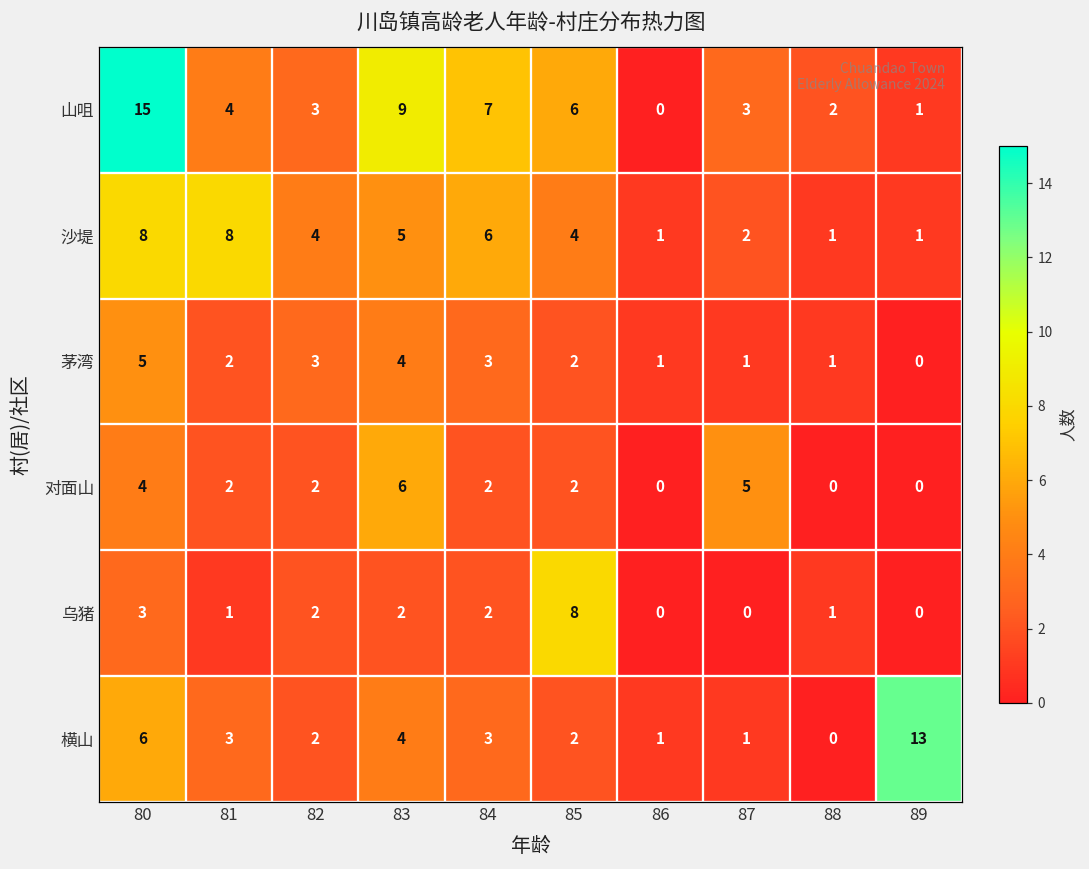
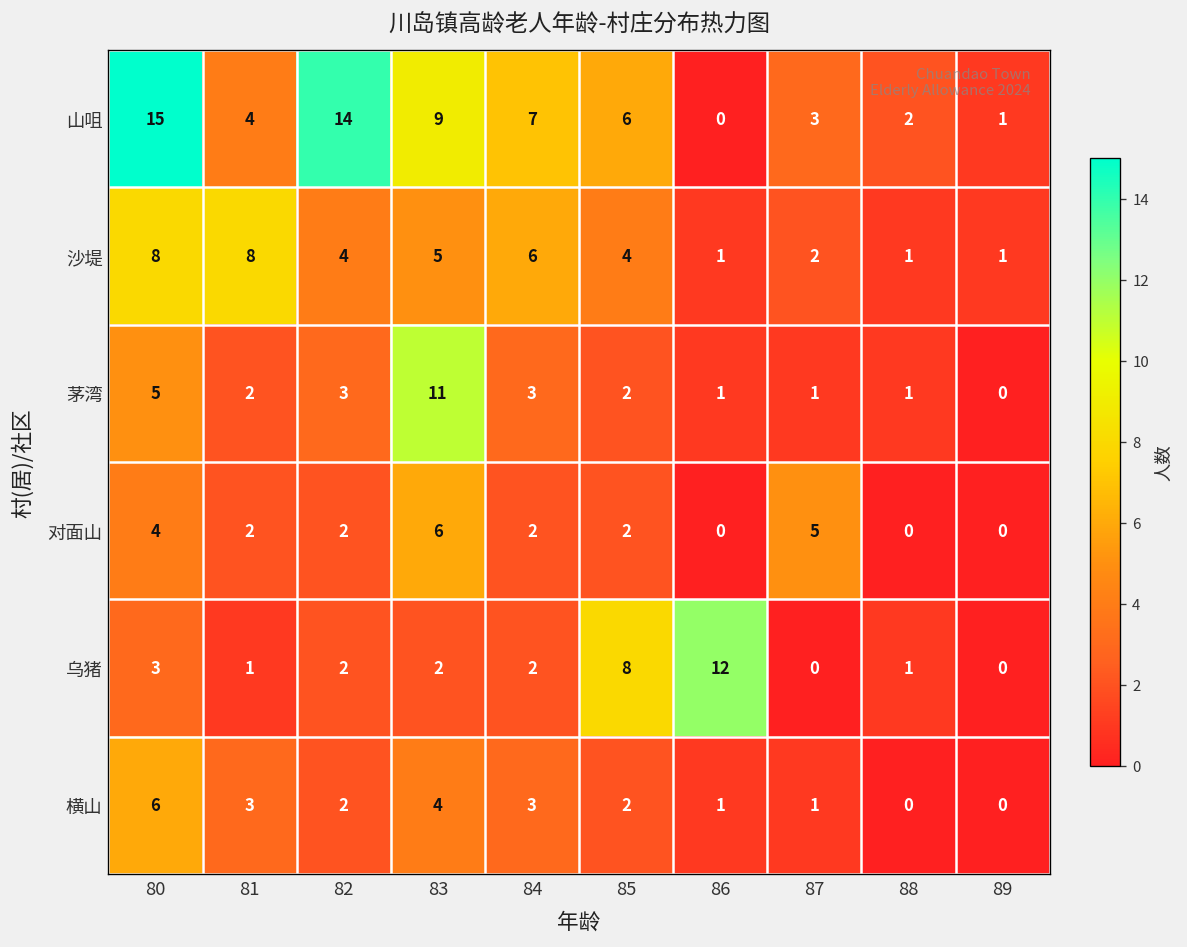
  {
    "山咀": {
      "80": 15,
      "81": 4,
-     "82": 3,
+     "82": 14,
      "83": 9,
      "84": 7,
      "85": 6,
      "86": 0,
      "87": 3,
      "89": 1
    },
    "沙堤": {
      "80": 8,
      "81": 8,
      "82": 4,
      "83": 5,
      "84": 6,
      "85": 4,
      "86": 1,
      "87": 2,
      "88": 1,
      "89": 1
    },
    "茅湾": {
      "80": 5,
      "81": 2,
      "82": 3,
-     "83": 4,
+     "83": 11,
      "84": 3,
      "85": 2,
      "86": 1,
      "87": 1,
      "88": 1,
      "89": 0
    },
    "对面山": {
      "80": 4,
      "81": 2,
      "82": 2,
      "83": 6,
      "84": 2,
      "85": 2,
      "86": 0,
      "87": 5,
      "88": 0,
      "89": 0
    },
    "乌猪": {
      "80": 3,
      "81": 1,
      "82": 2,
      "83": 2,
      "84": 2,
      "85": 8,
-     "86": 0,
+     "86": 12,
      "87": 0,
      "88": 1,
      "89": 0
    },
    "横山": {
      "80": 6,
      "81": 3,
      "82": 2,
      "83": 4,
      "84": 3,
      "85": 2,
      "86": 1,
      "87": 1,
      "88": 0,
-     "89": 13
+     "89": 0
    }
  }
